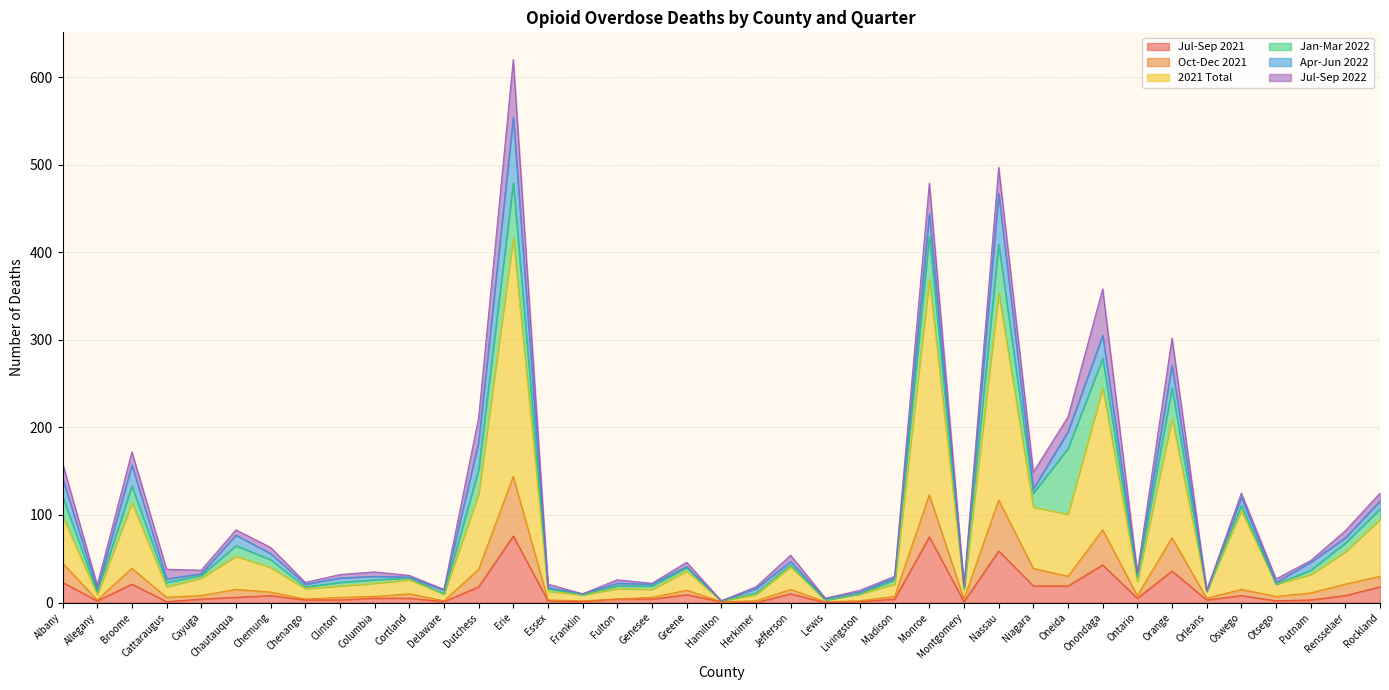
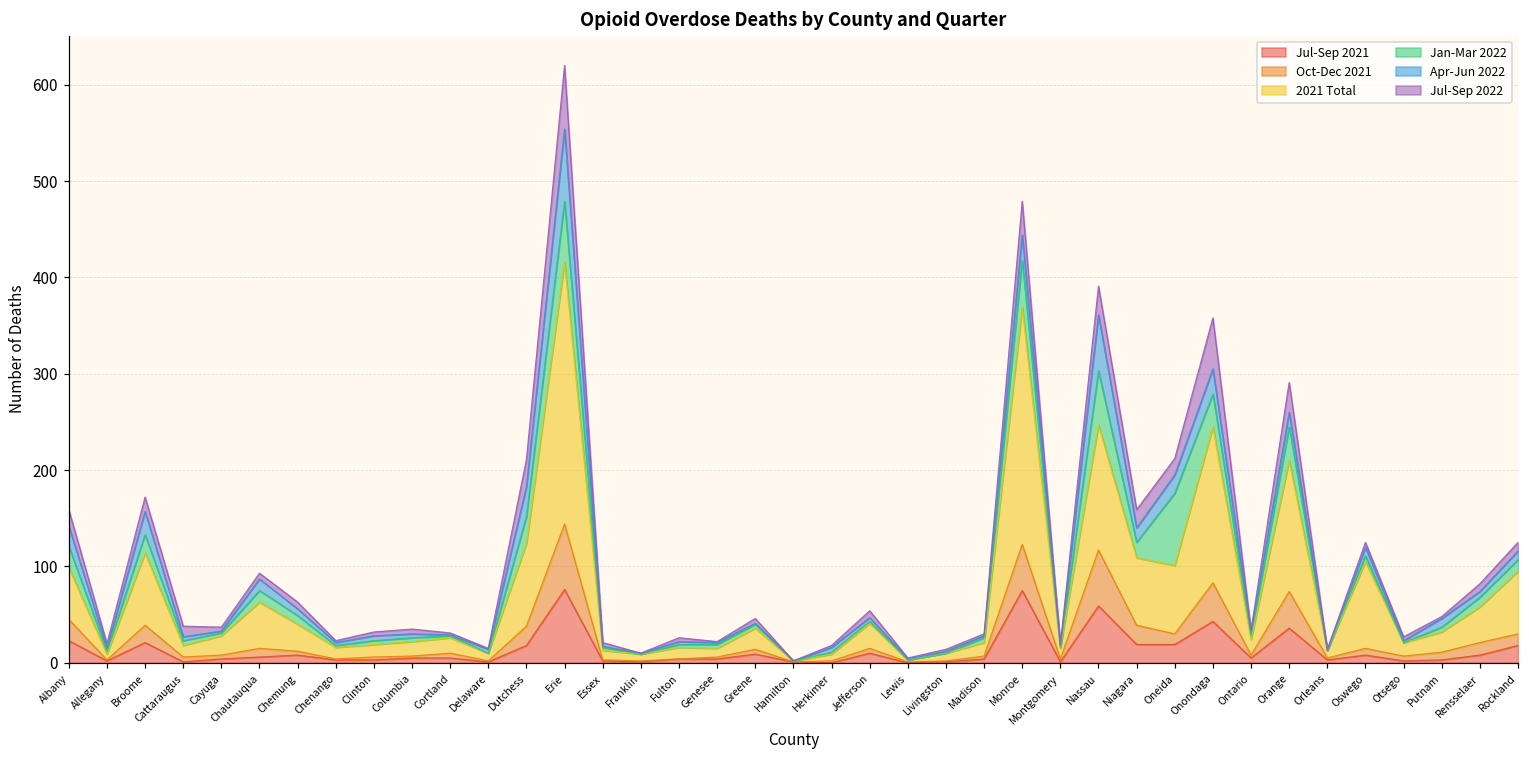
  {
    "2021 Total": {
      "Albany": 50,
      "Allegany": 10,
      "Broome": 80,
      "Cattaraugus": 10,
      "Cayuga": 20,
-     "Chautauqua": 40,
+     "Chautauqua": 50,
      "Chemung": 30,
      "Clinton": 10,
      "Columbia": 20,
      "Dutchess": 90,
      "Erie": 270,
      "Essex": 10,
      "Fulton": 10,
      "Genesee": 10,
      "Greene": 20,
      "Madison": 10,
      "Monroe": 250,
-     "Nassau": 240,
+     "Nassau": 130,
      "Niagara": 70,
      "Oneida": 70,
      "Onondaga": 160,
      "Ontario": 20,
      "Orange": 140,
      "Oswego": 90,
      "Putnam": 20,
      "Rensselaer": 40,
      "Rockland": 70
    },
    "Jan-Mar 2022": {
      "Albany": 20,
      "Allegany": 0,
      "Broome": 20,
      "Cattaraugus": 10,
      "Chautauqua": 10,
      "Chemung": 10,
      "Clinton": 0,
      "Columbia": 0,
      "Dutchess": 30,
      "Erie": 60,
      "Fulton": 0,
      "Monroe": 50,
      "Nassau": 60,
      "Niagara": 20,
      "Oneida": 80,
      "Onondaga": 30,
      "Ontario": 0,
      "Orange": 40,
      "Oswego": 10,
      "Putnam": 10,
      "Rensselaer": 10,
      "Rockland": 10
    },
    "Apr-Jun 2022": {
      "Albany": 20,
      "Allegany": 0,
      "Broome": 20,
      "Cattaraugus": 0,
      "Chautauqua": 10,
      "Chemung": 10,
      "Clinton": 10,
      "Columbia": 0,
      "Dutchess": 30,
      "Erie": 80,
      "Fulton": 0,
      "Jefferson": 0,
      "Monroe": 30,
      "Nassau": 60,
-     "Niagara": 10,
+     "Niagara": 20,
      "Oneida": 20,
      "Onondaga": 30,
-     "Orange": 30,
+     "Orange": 20,
      "Oswego": 10,
      "Rensselaer": 10,
      "Rockland": 10
    },
    "Jul-Sep 2022": {
      "Albany": 20,
      "Allegany": 10,
      "Broome": 20,
      "Cattaraugus": 10,
      "Cayuga": 0,
      "Chautauqua": 10,
      "Chemung": 10,
      "Clinton": 0,
      "Columbia": 10,
      "Dutchess": 30,
      "Erie": 70,
      "Essex": 0,
      "Fulton": 0,
      "Greene": 10,
      "Jefferson": 10,
      "Monroe": 40,
      "Nassau": 30,
      "Niagara": 20,
      "Oneida": 20,
      "Onondaga": 50,
      "Orange": 30,
      "Oswego": 10,
      "Otsego": 0,
      "Rensselaer": 10,
      "Rockland": 10
    }
  }
